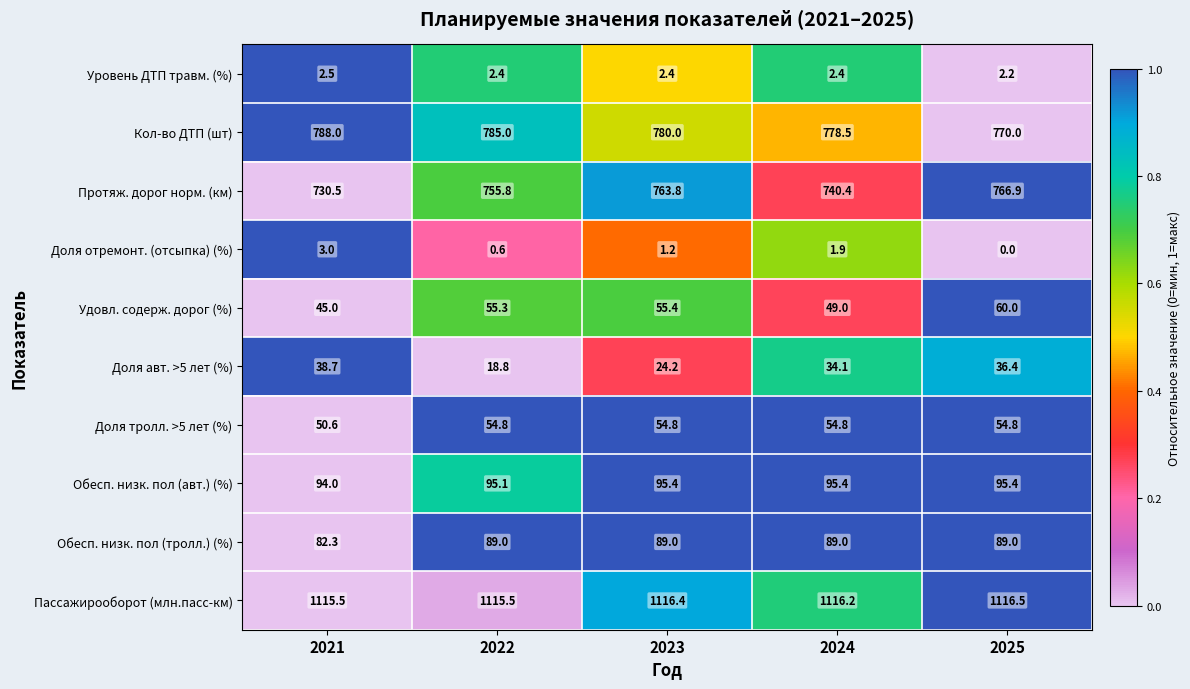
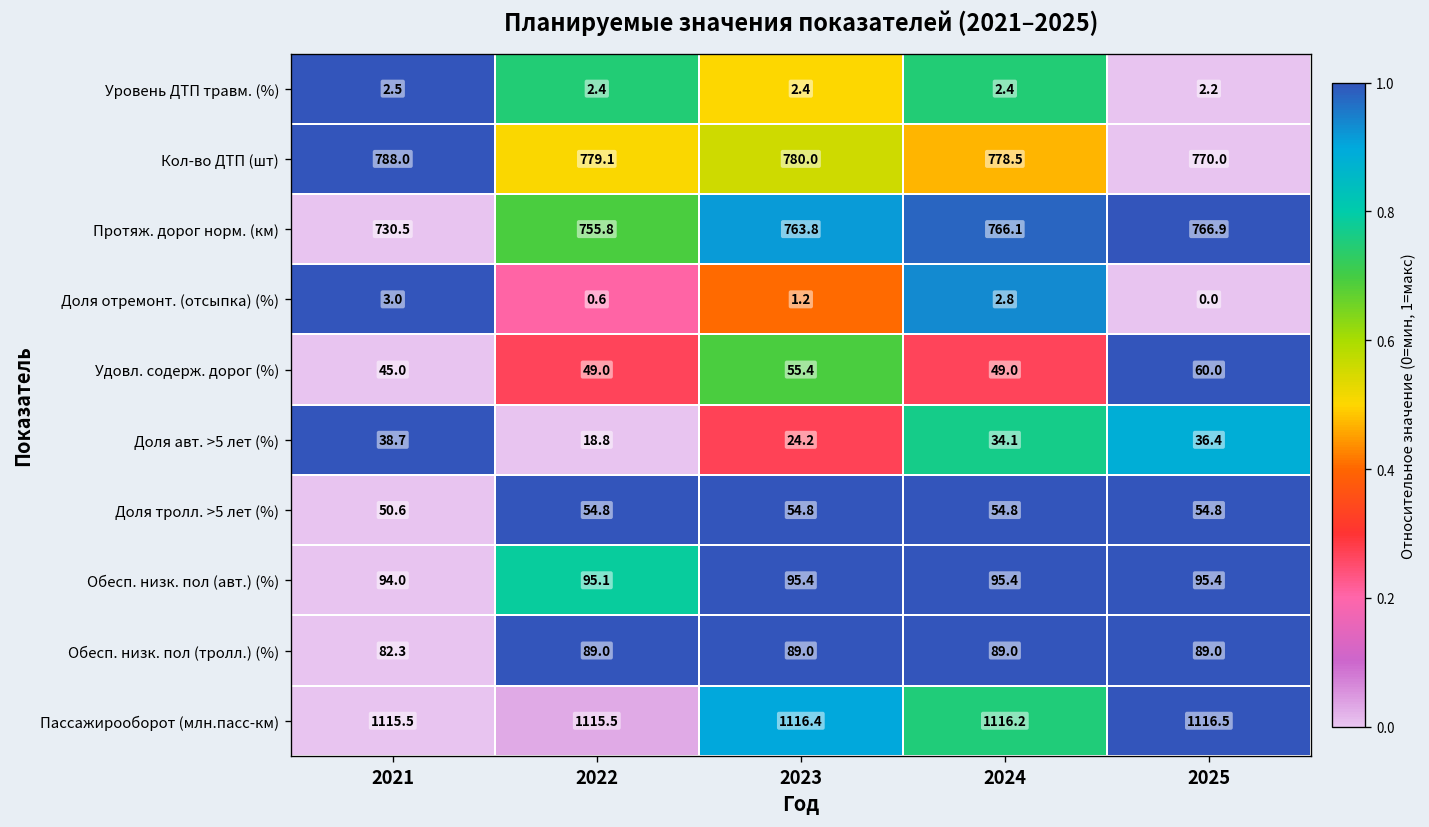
  {
    "Кол-во ДТП (шт)": {
-     "2022": 785.0
+     "2022": 779.1
    },
    "Протяж. дорог норм. (км)": {
-     "2024": 740.4
+     "2024": 766.1
    },
    "Доля отремонт. (отсыпка) (%)": {
-     "2024": 1.9
+     "2024": 2.8
    },
    "Удовл. содерж. дорог (%)": {
-     "2022": 55.3
+     "2022": 49.0
    }
  }
